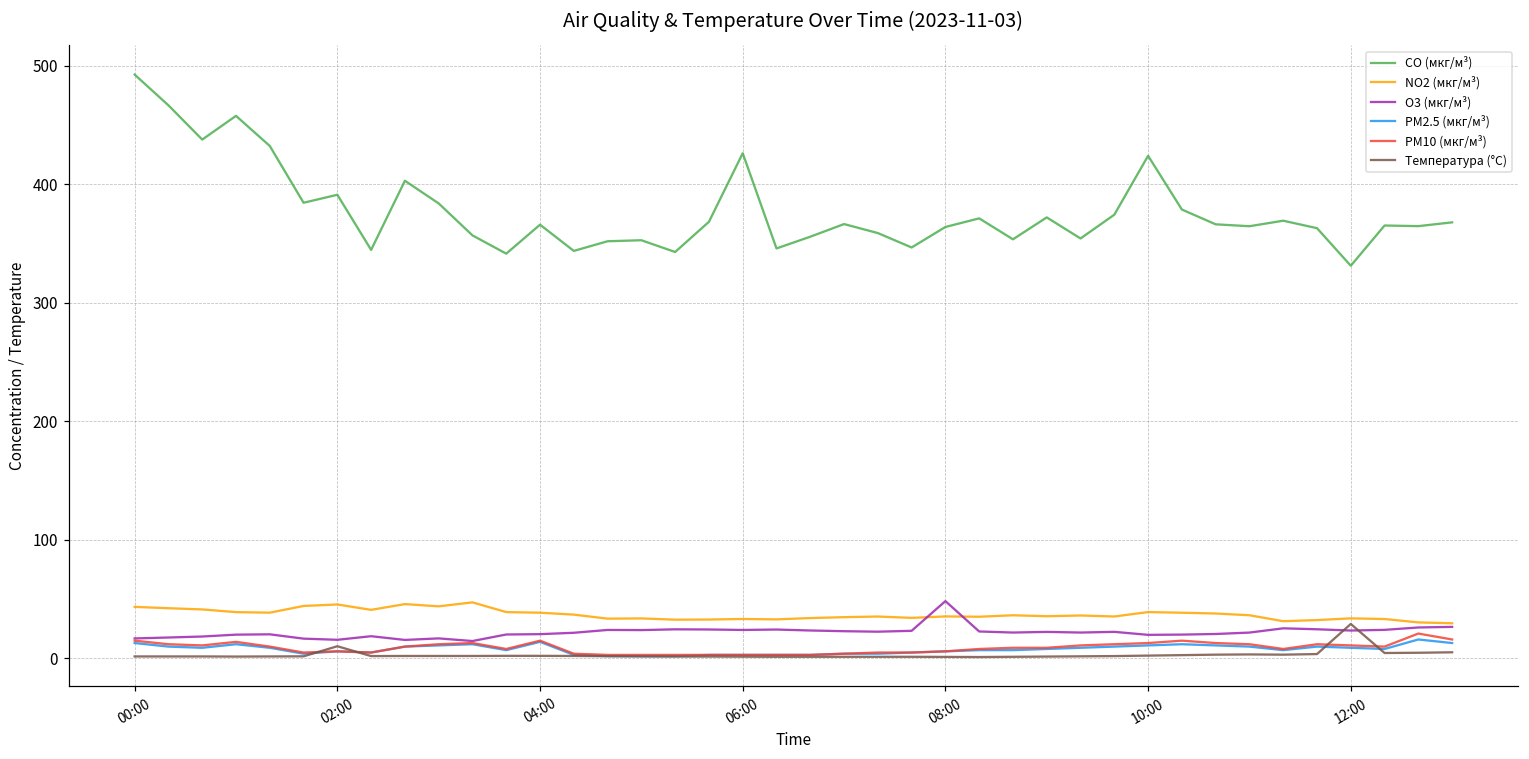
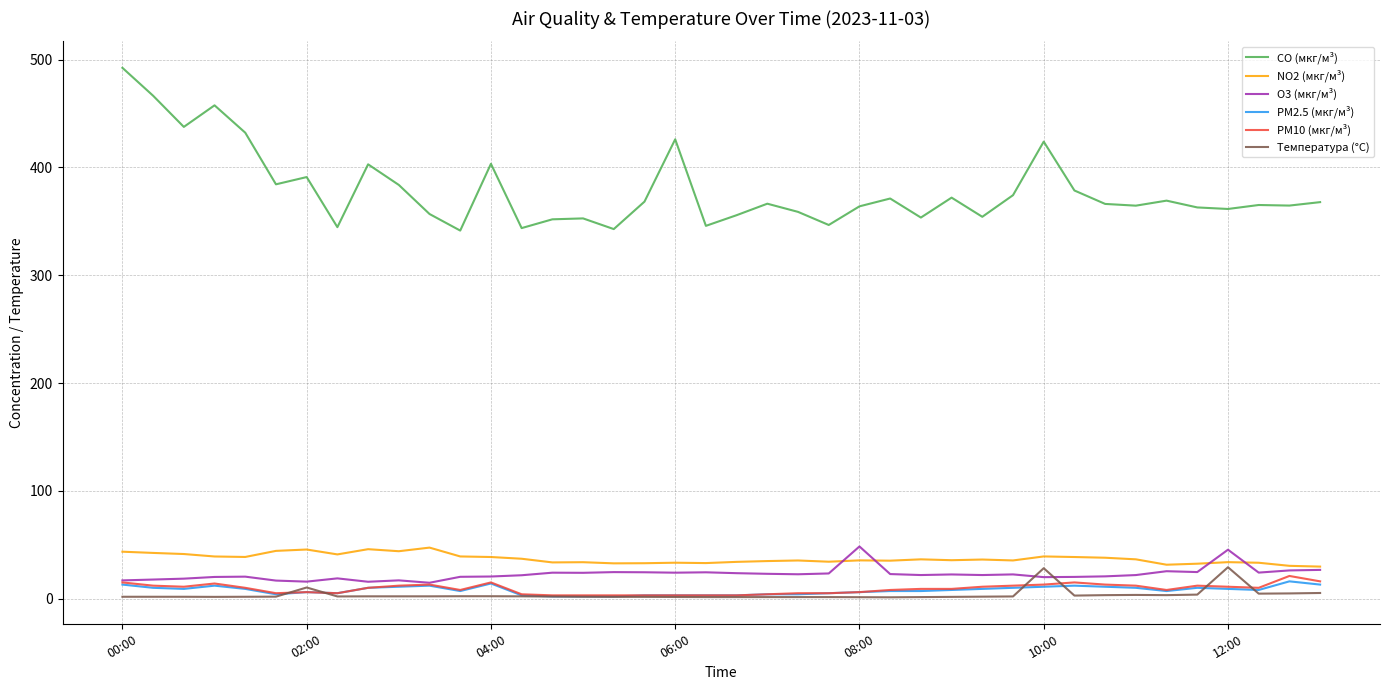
  {
    "CO (мкг/м³)": {
      "00:00": 492,
      "02:00": 391,
-     "04:00": 366,
+     "04:00": 403,
      "06:00": 426,
      "08:00": 364,
      "10:00": 424,
-     "12:00": 331
+     "12:00": 361
    },
    "NO2 (мкг/м³)": {
      "00:00": 44,
      "02:00": 46,
      "04:00": 39,
      "06:00": 33,
      "08:00": 35,
      "10:00": 39,
      "12:00": 34
    },
    "O3 (мкг/м³)": {
      "02:00": 16,
      "04:00": 20,
      "06:00": 24,
      "08:00": 48,
      "10:00": 20,
-     "12:00": 24
+     "12:00": 45
    },
    "Температура (°C)": {
      "00:00": 2,
      "02:00": 10,
      "04:00": 2,
      "08:00": 1,
-     "10:00": 2,
+     "10:00": 28,
      "12:00": 29
    }
  }
